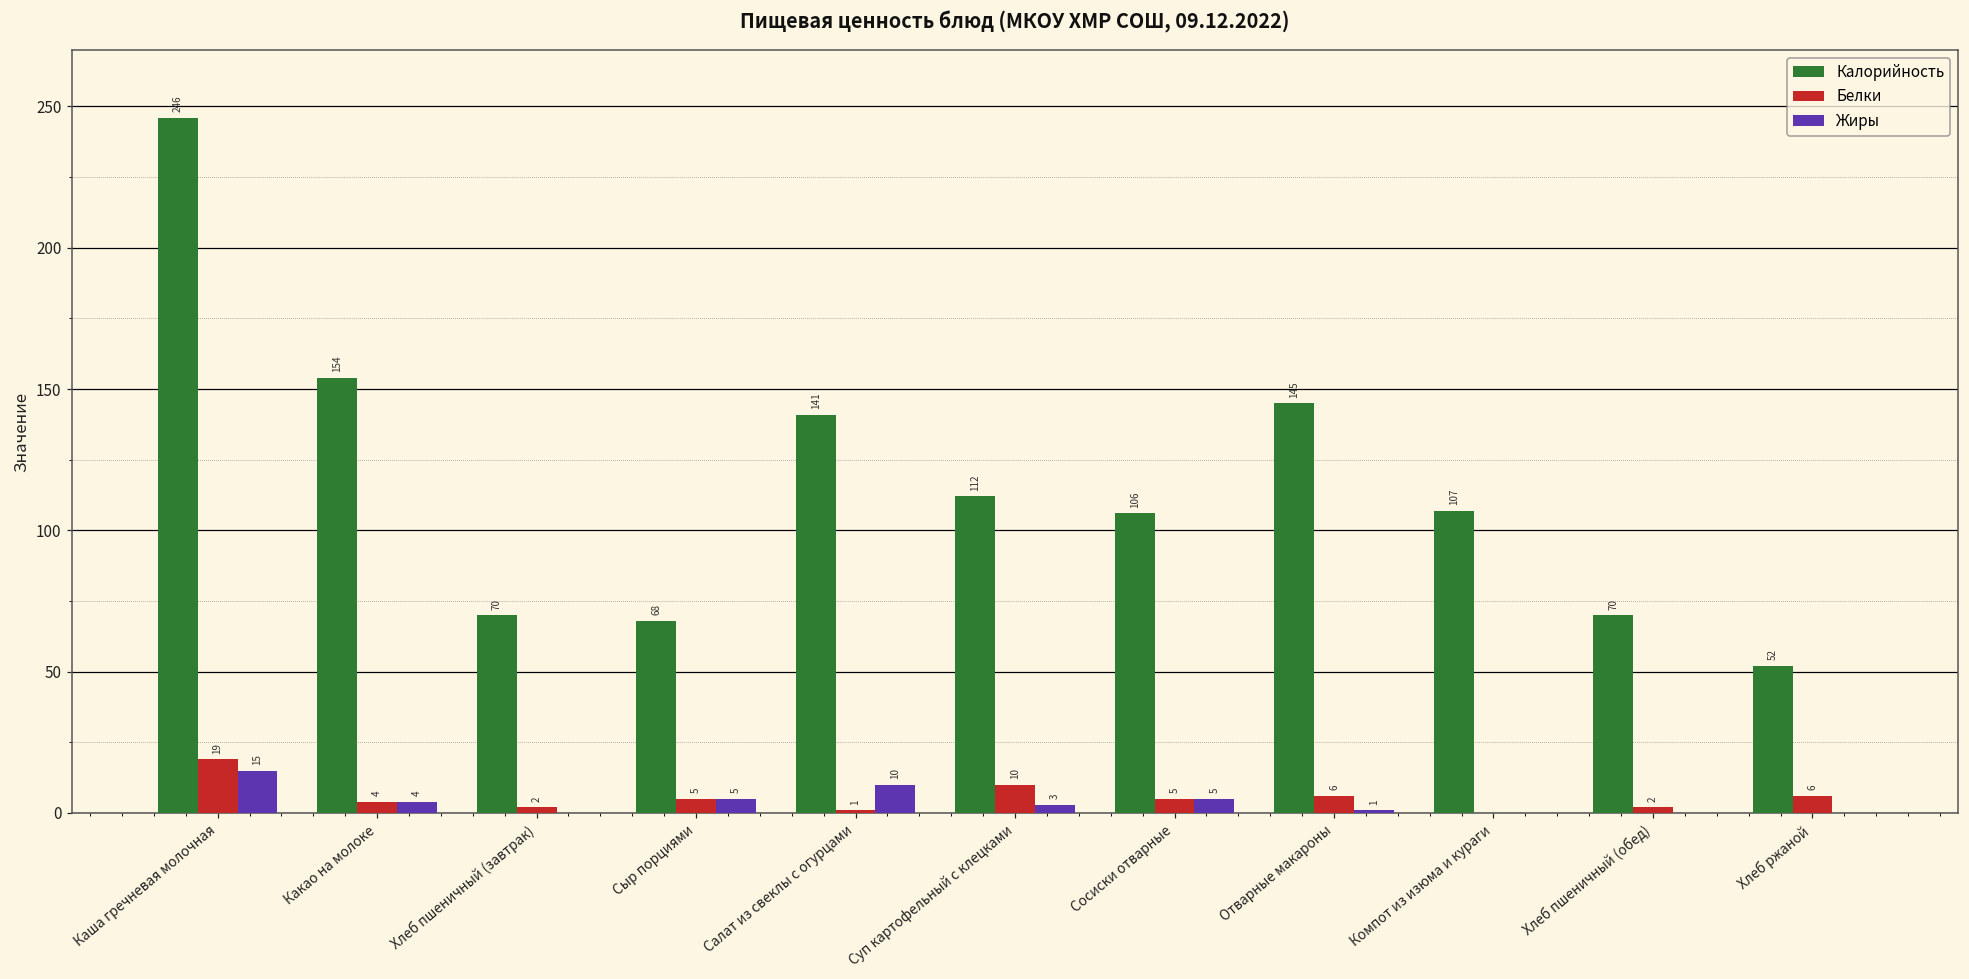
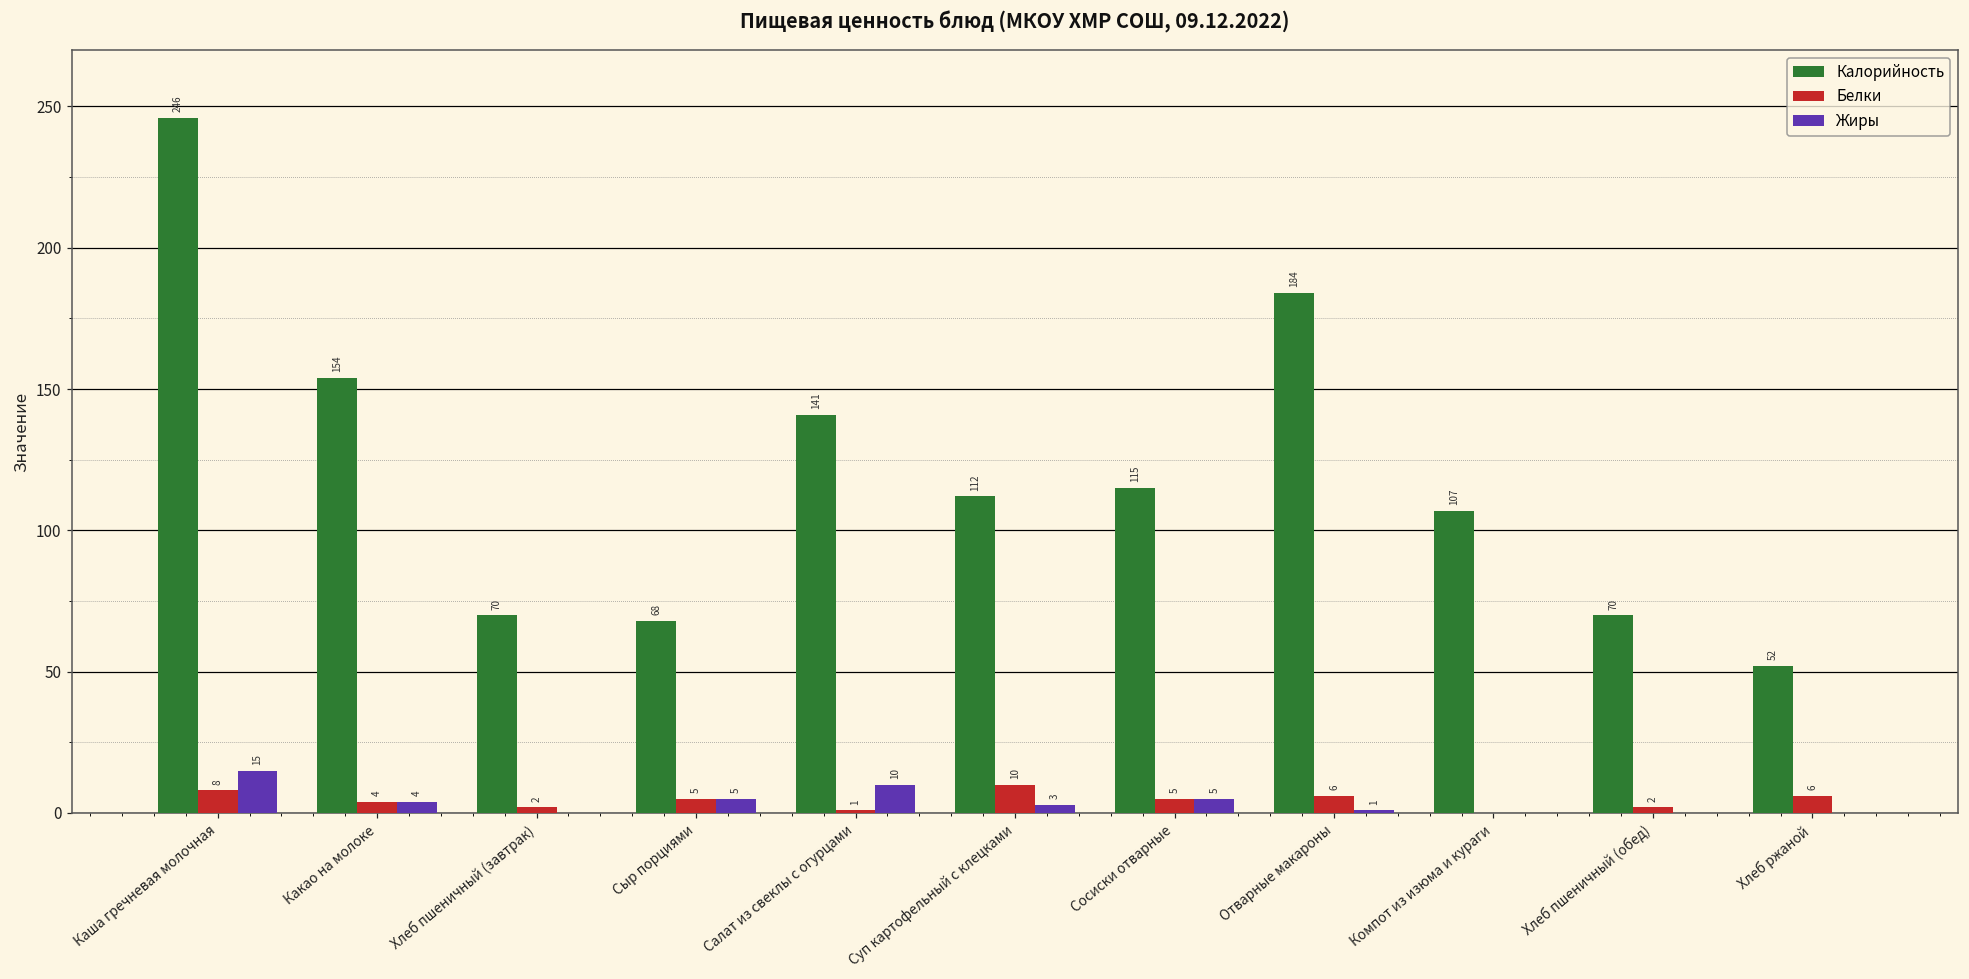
  {
    "Калорийность": {
      "Каша гречневая молочная": 246,
      "Какао на молоке": 154,
      "Хлеб пшеничный (завтрак)": 70,
      "Сыр порциями": 68,
      "Салат из свеклы с огурцами": 141,
      "Суп картофельный с клецками": 112,
-     "Сосиски отварные": 106,
-     "Отварные макароны": 145,
+     "Сосиски отварные": 115,
+     "Отварные макароны": 184,
      "Компот из изюма и кураги": 107,
      "Хлеб пшеничный (обед)": 70,
      "Хлеб ржаной": 52
    },
    "Белки": {
-     "Каша гречневая молочная": 19,
+     "Каша гречневая молочная": 8,
      "Какао на молоке": 4,
      "Хлеб пшеничный (завтрак)": 2,
      "Сыр порциями": 5,
      "Салат из свеклы с огурцами": 1,
      "Суп картофельный с клецками": 10,
      "Сосиски отварные": 5,
      "Отварные макароны": 6,
      "Хлеб пшеничный (обед)": 2,
      "Хлеб ржаной": 6
    },
    "Жиры": {
      "Каша гречневая молочная": 15,
      "Какао на молоке": 4,
      "Сыр порциями": 5,
      "Салат из свеклы с огурцами": 10,
      "Суп картофельный с клецками": 3,
      "Сосиски отварные": 5,
      "Отварные макароны": 1
    }
  }
